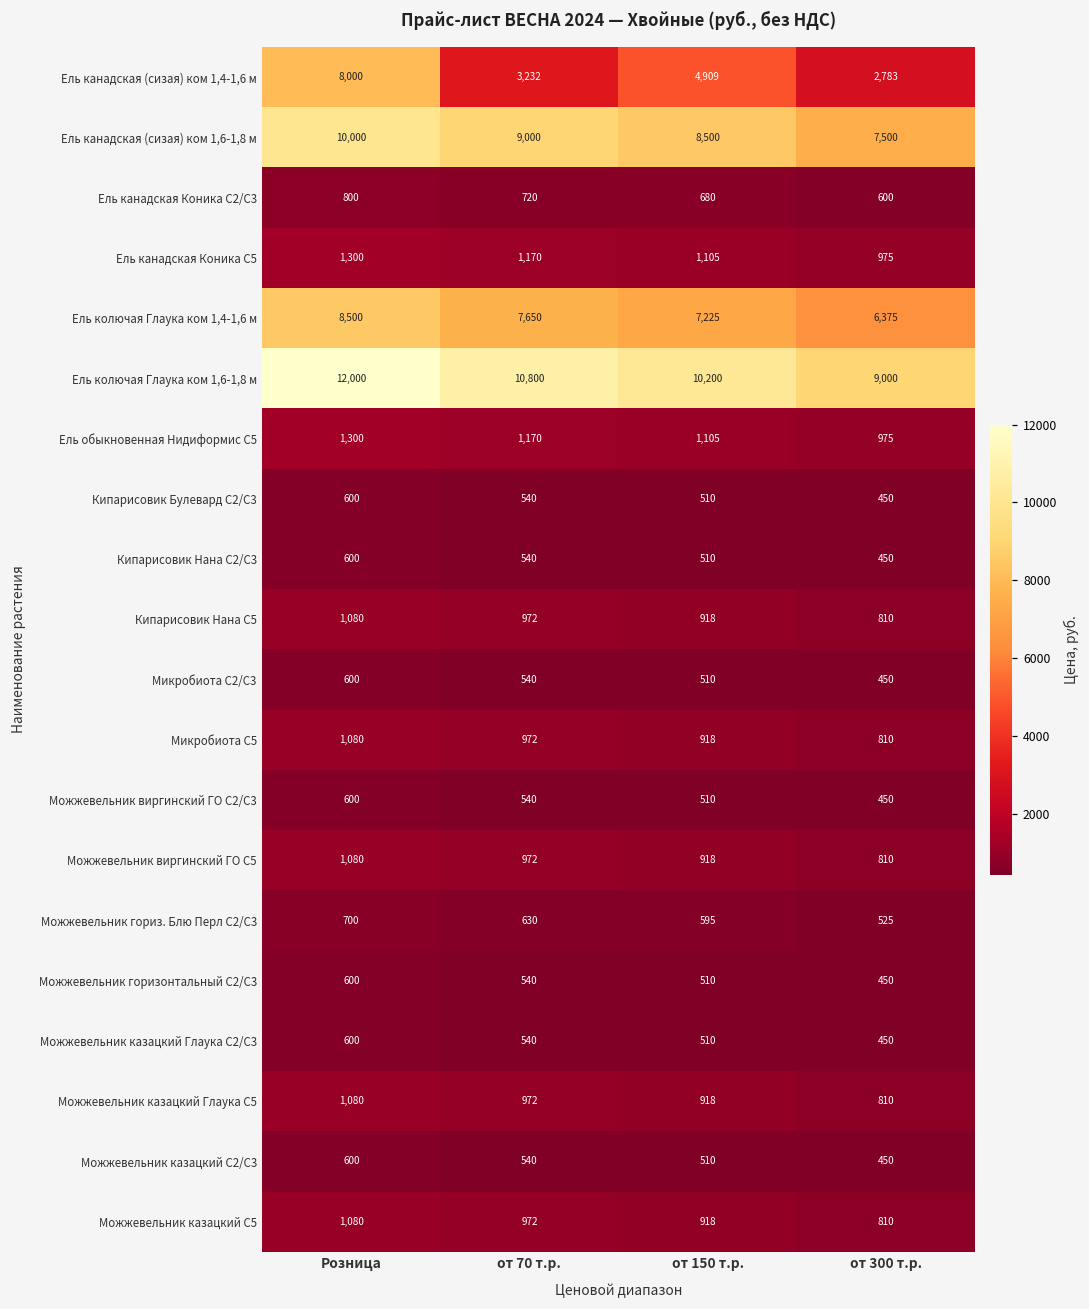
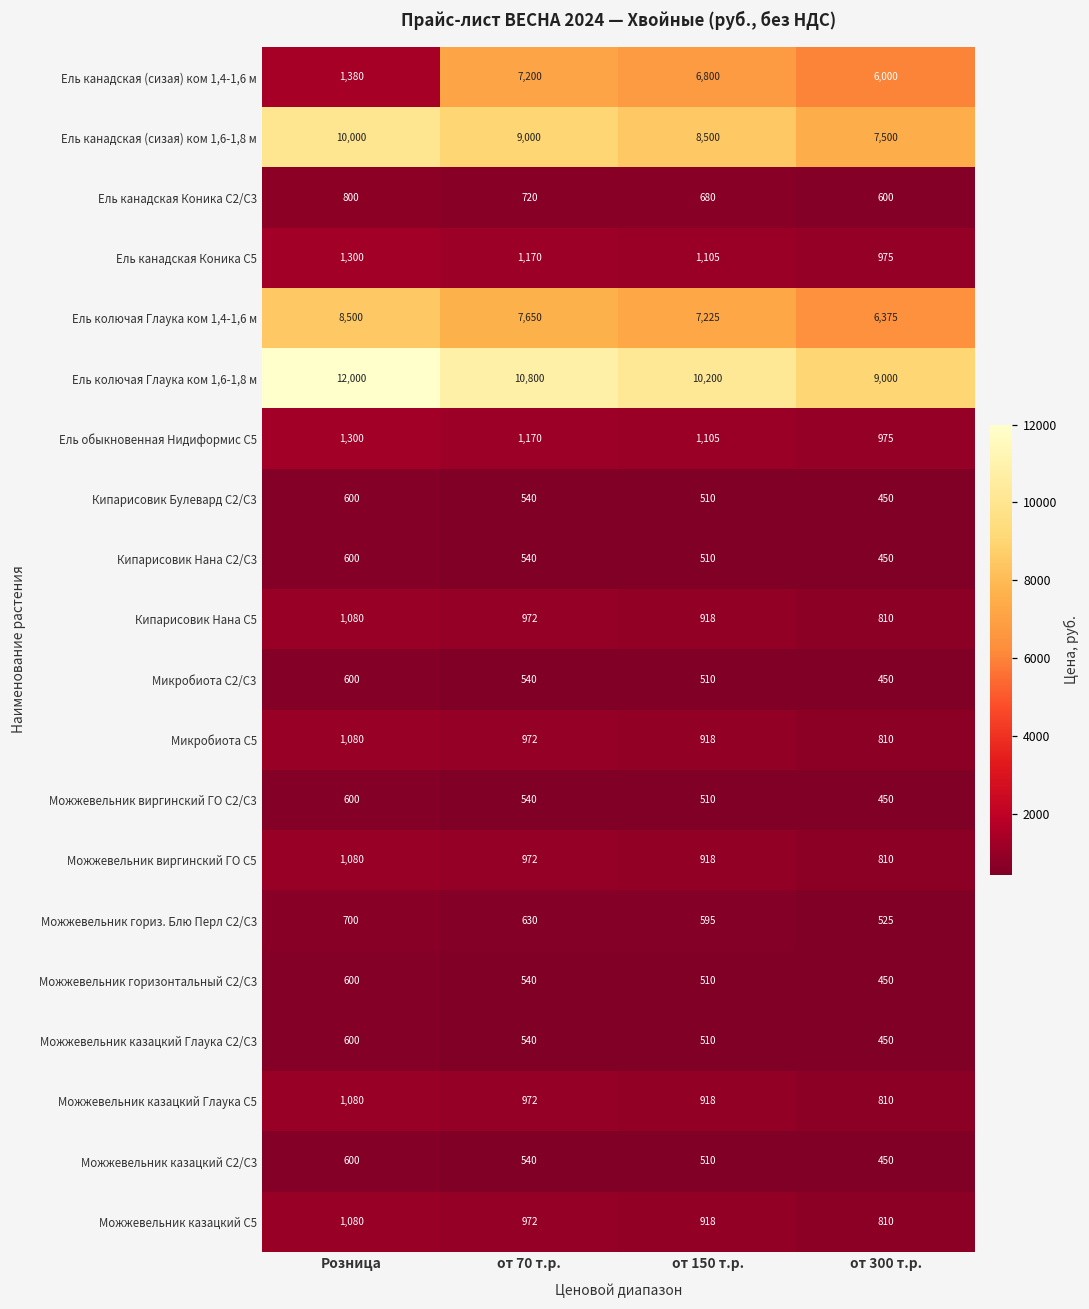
  {
    "Ель канадская (сизая) ком 1,4-1,6 м": {
-     "Розница": "8,000",
-     "от 70 т.р.": "3,232",
-     "от 150 т.р.": "4,909",
-     "от 300 т.р.": "2,783"
+     "Розница": "1,380",
+     "от 70 т.р.": "7,200",
+     "от 150 т.р.": "6,800",
+     "от 300 т.р.": "6,000"
    },
    "Ель канадская (сизая) ком 1,6-1,8 м": {
      "Розница": "10,000",
      "от 70 т.р.": "9,000",
      "от 150 т.р.": "8,500",
      "от 300 т.р.": "7,500"
    },
    "Ель канадская Коника С2/С3": {
      "Розница": "800",
      "от 70 т.р.": "720",
      "от 150 т.р.": "680",
      "от 300 т.р.": "600"
    },
    "Ель канадская Коника С5": {
      "Розница": "1,300",
      "от 70 т.р.": "1,170",
      "от 150 т.р.": "1,105",
      "от 300 т.р.": "975"
    },
    "Ель колючая Глаука ком 1,4-1,6 м": {
      "Розница": "8,500",
      "от 70 т.р.": "7,650",
      "от 150 т.р.": "7,225",
      "от 300 т.р.": "6,375"
    },
    "Ель колючая Глаука ком 1,6-1,8 м": {
      "Розница": "12,000",
      "от 70 т.р.": "10,800",
      "от 150 т.р.": "10,200",
      "от 300 т.р.": "9,000"
    },
    "Ель обыкновенная Нидиформис С5": {
      "Розница": "1,300",
      "от 70 т.р.": "1,170",
      "от 150 т.р.": "1,105",
      "от 300 т.р.": "975"
    },
    "Кипарисовик Булевард С2/С3": {
      "Розница": "600",
      "от 70 т.р.": "540",
      "от 150 т.р.": "510",
      "от 300 т.р.": "450"
    },
    "Кипарисовик Нана С2/С3": {
      "Розница": "600",
      "от 70 т.р.": "540",
      "от 150 т.р.": "510",
      "от 300 т.р.": "450"
    },
    "Кипарисовик Нана С5": {
      "Розница": "1,080",
      "от 70 т.р.": "972",
      "от 150 т.р.": "918",
      "от 300 т.р.": "810"
    },
    "Микробиота С2/С3": {
      "Розница": "600",
      "от 70 т.р.": "540",
      "от 150 т.р.": "510",
      "от 300 т.р.": "450"
    },
    "Микробиота С5": {
      "Розница": "1,080",
      "от 70 т.р.": "972",
      "от 150 т.р.": "918",
      "от 300 т.р.": "810"
    },
    "Можжевельник виргинский ГО С2/С3": {
      "Розница": "600",
      "от 70 т.р.": "540",
      "от 150 т.р.": "510",
      "от 300 т.р.": "450"
    },
    "Можжевельник виргинский ГО С5": {
      "Розница": "1,080",
      "от 70 т.р.": "972",
      "от 150 т.р.": "918",
      "от 300 т.р.": "810"
    },
    "Можжевельник гориз. Блю Перл С2/С3": {
      "Розница": "700",
      "от 70 т.р.": "630",
      "от 150 т.р.": "595",
      "от 300 т.р.": "525"
    },
    "Можжевельник горизонтальный С2/С3": {
      "Розница": "600",
      "от 70 т.р.": "540",
      "от 150 т.р.": "510",
      "от 300 т.р.": "450"
    },
    "Можжевельник казацкий Глаука С2/С3": {
      "Розница": "600",
      "от 70 т.р.": "540",
      "от 150 т.р.": "510",
      "от 300 т.р.": "450"
    },
    "Можжевельник казацкий Глаука С5": {
      "Розница": "1,080",
      "от 70 т.р.": "972",
      "от 150 т.р.": "918",
      "от 300 т.р.": "810"
    },
    "Можжевельник казацкий С2/С3": {
      "Розница": "600",
      "от 70 т.р.": "540",
      "от 150 т.р.": "510",
      "от 300 т.р.": "450"
    },
    "Можжевельник казацкий С5": {
      "Розница": "1,080",
      "от 70 т.р.": "972",
      "от 150 т.р.": "918",
      "от 300 т.р.": "810"
    }
  }
